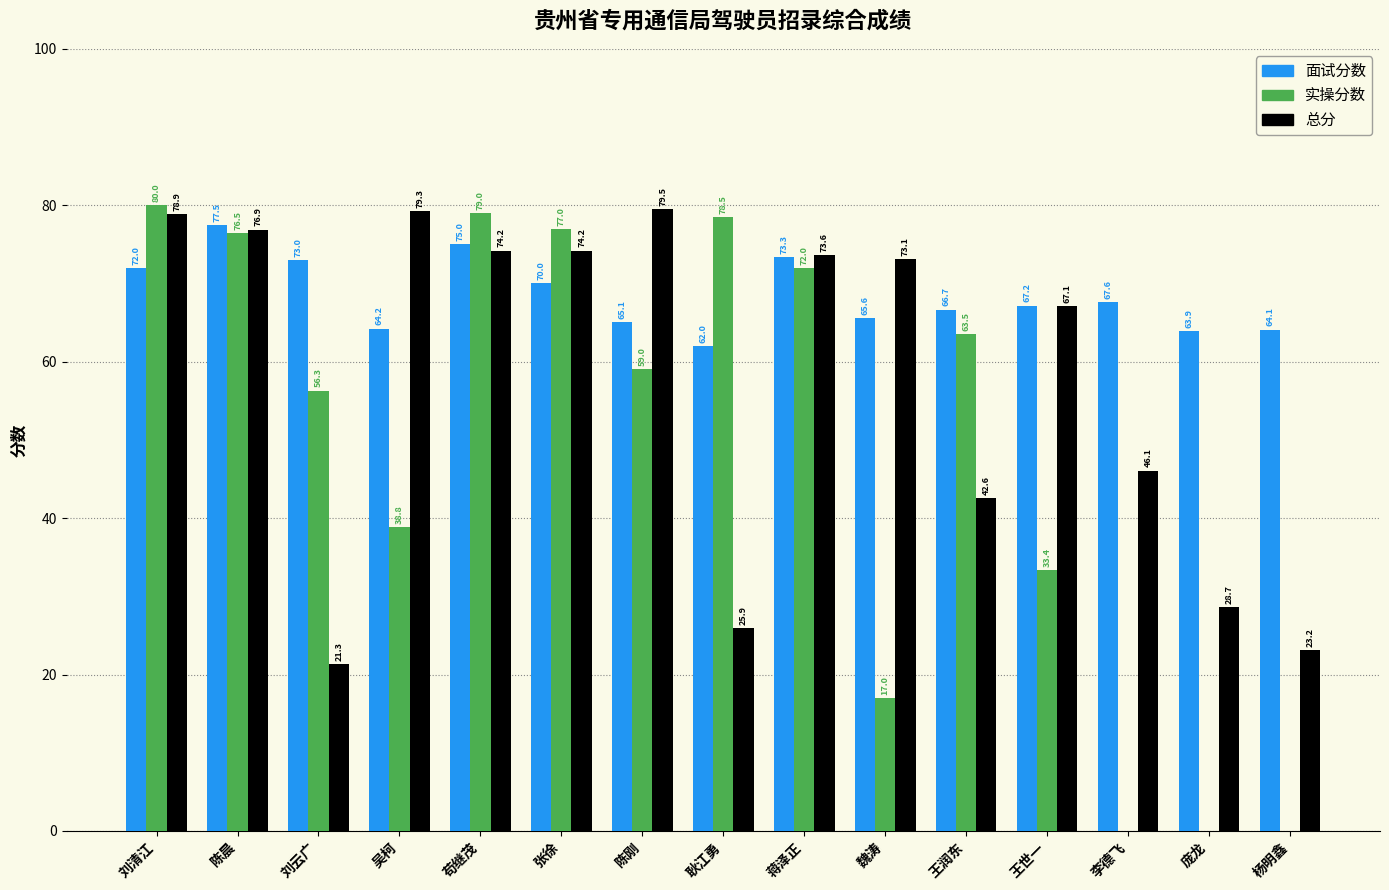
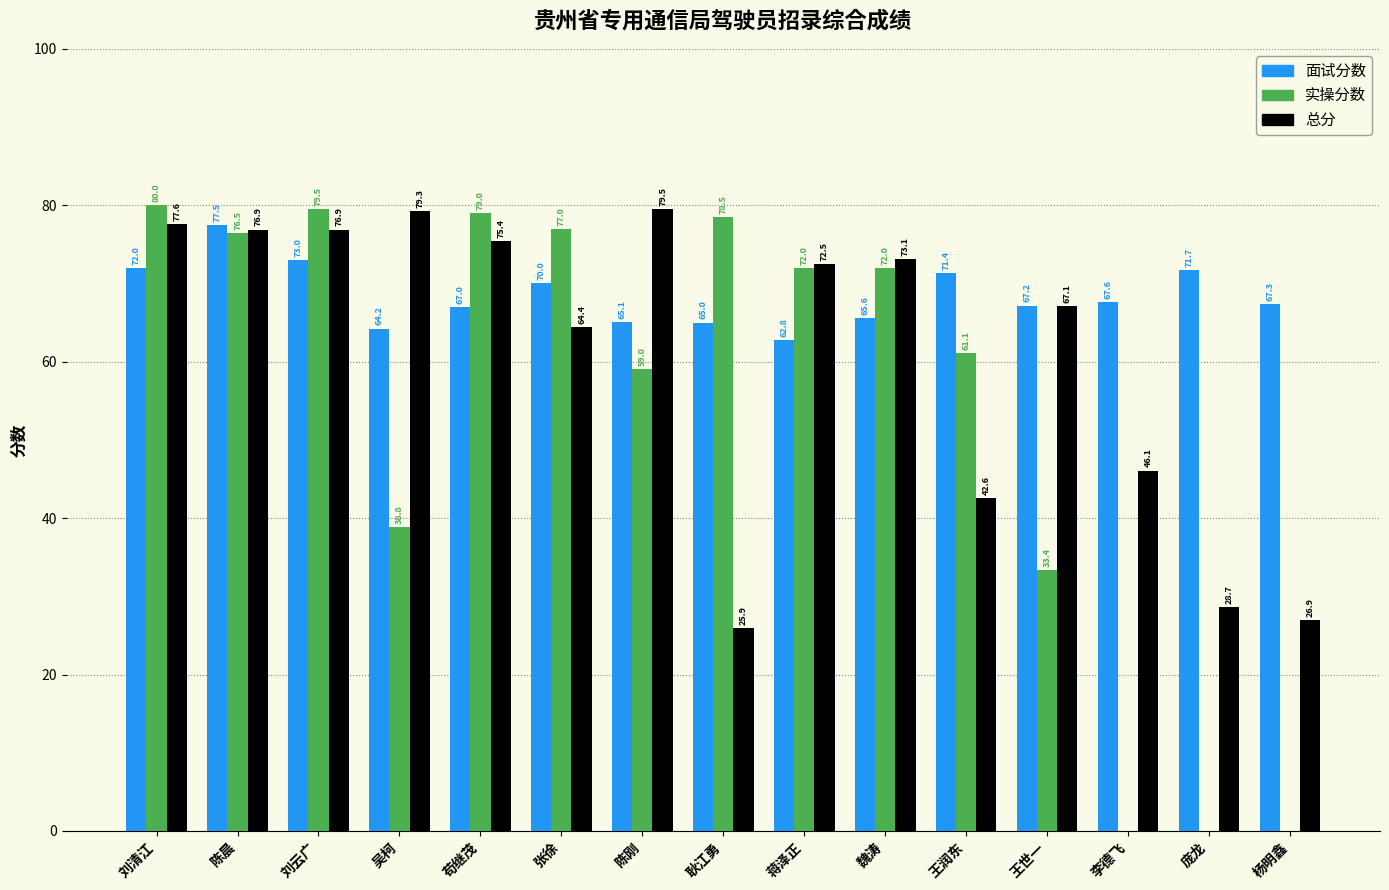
  {
    "面试分数": {
      "刘清江": 72.0,
      "陈晨": 77.5,
      "刘云广": 73.0,
      "吴柯": 64.2,
-     "苟继茂": 75.0,
+     "苟继茂": 67.0,
      "张徐": 70.0,
      "陈刚": 65.1,
-     "耿江勇": 62.0,
-     "蒋泽正": 73.3,
+     "耿江勇": 65.0,
+     "蒋泽正": 62.8,
      "魏涛": 65.6,
-     "王润东": 66.7,
+     "王润东": 71.4,
      "王世一": 67.2,
      "李德飞": 67.6,
-     "庞龙": 63.9,
-     "杨明鑫": 64.1
+     "庞龙": 71.7,
+     "杨明鑫": 67.3
    },
    "实操分数": {
      "刘清江": 80.0,
      "陈晨": 76.5,
-     "刘云广": 56.3,
+     "刘云广": 79.5,
      "吴柯": 38.8,
      "苟继茂": 79.0,
      "张徐": 77.0,
      "陈刚": 59.0,
      "耿江勇": 78.5,
      "蒋泽正": 72.0,
-     "魏涛": 17.0,
-     "王润东": 63.5,
+     "魏涛": 72.0,
+     "王润东": 61.1,
      "王世一": 33.4
    },
    "总分": {
-     "刘清江": 78.9,
+     "刘清江": 77.6,
      "陈晨": 76.9,
-     "刘云广": 21.3,
+     "刘云广": 76.9,
      "吴柯": 79.3,
-     "苟继茂": 74.2,
-     "张徐": 74.2,
+     "苟继茂": 75.4,
+     "张徐": 64.4,
      "陈刚": 79.5,
      "耿江勇": 25.9,
-     "蒋泽正": 73.6,
+     "蒋泽正": 72.5,
      "魏涛": 73.1,
      "王润东": 42.6,
      "王世一": 67.1,
      "李德飞": 46.1,
      "庞龙": 28.7,
-     "杨明鑫": 23.2
+     "杨明鑫": 26.9
    }
  }
